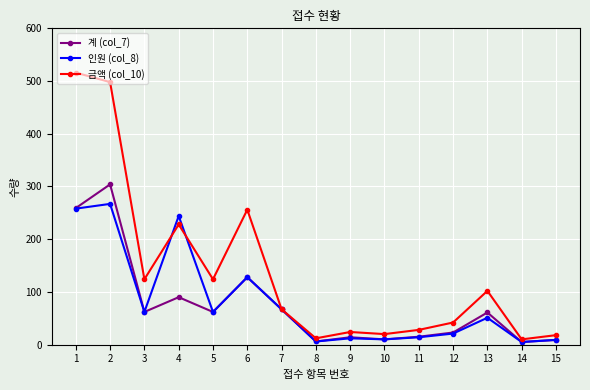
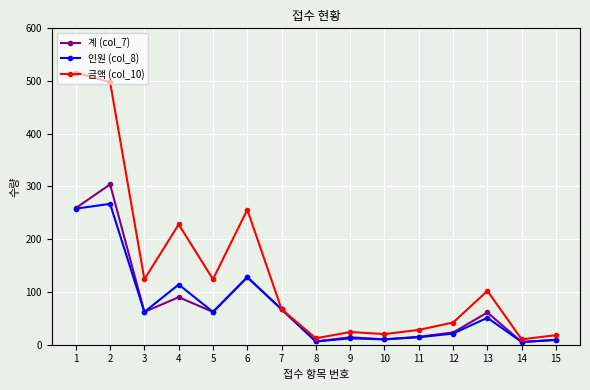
  {
    "계 (col_7)": {
      "2": 300,
      "4": 90,
      "13": 60
    },
    "인원 (col_8)": {
      "2": 270,
-     "4": 240,
+     "4": 110,
      "13": 50
    },
    "금액 (col_10)": {
      "3": 120,
      "4": 230,
      "5": 120,
      "6": 260,
      "8": 10,
      "9": 20,
      "10": 20,
      "11": 30,
      "12": 40,
      "13": 100,
      "14": 10,
      "15": 20
    }
  }
